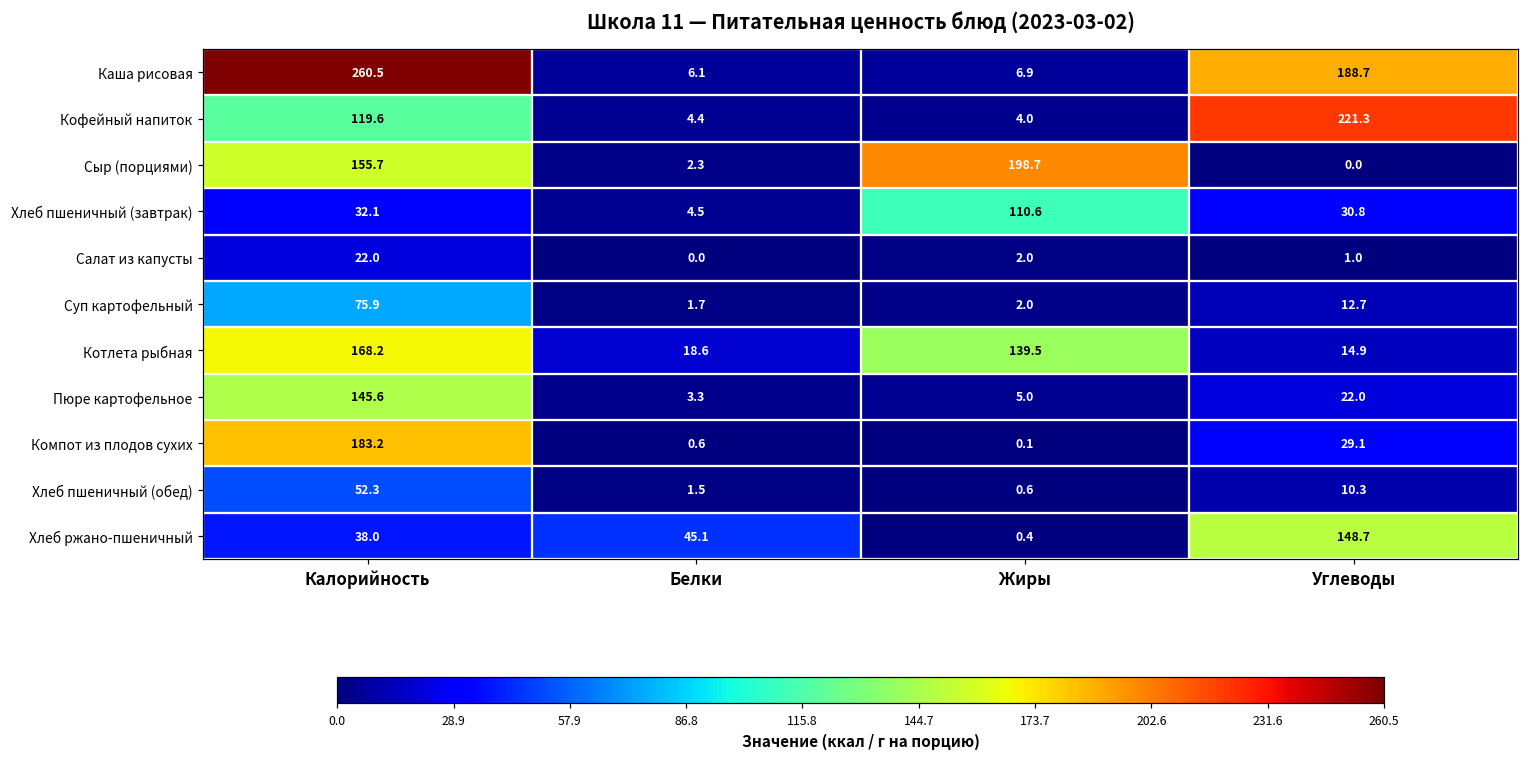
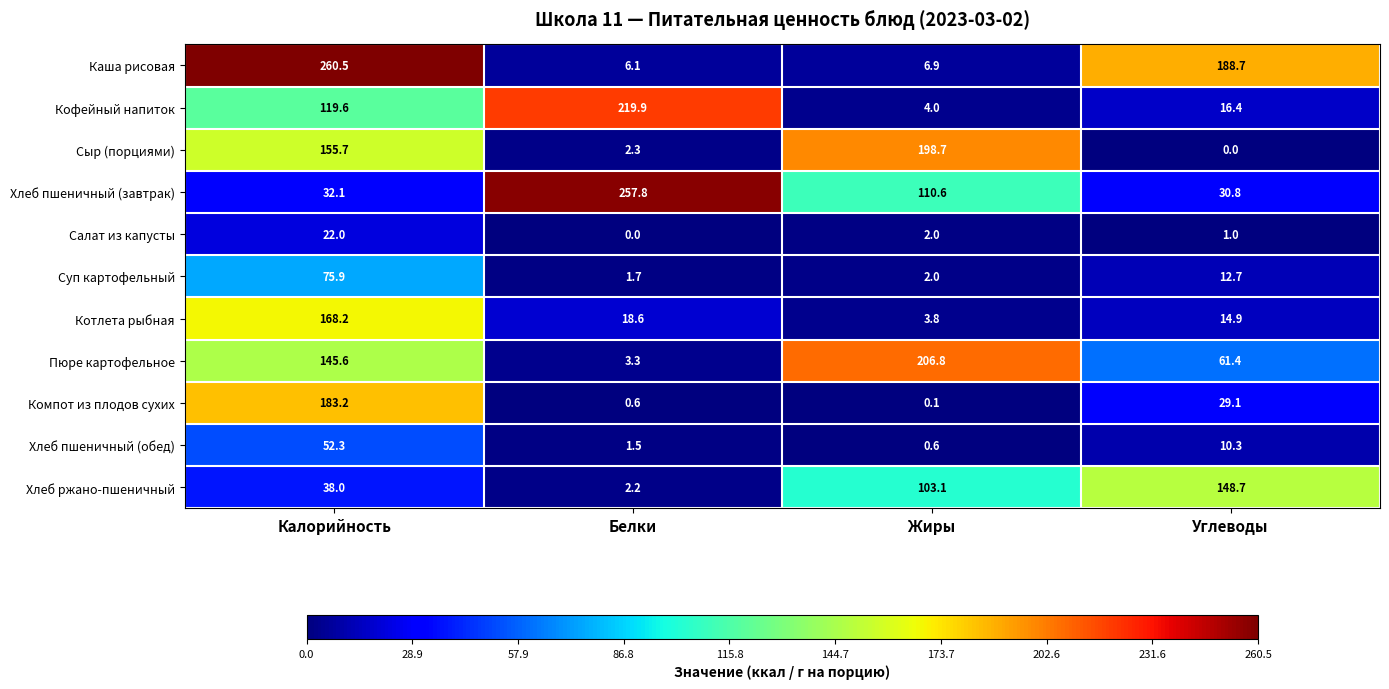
  {
    "Каша рисовая": {
      "Калорийность": 260.5,
      "Белки": 6.1,
      "Жиры": 6.9,
      "Углеводы": 188.7
    },
    "Кофейный напиток": {
      "Калорийность": 119.6,
-     "Белки": 4.4,
+     "Белки": 219.9,
      "Жиры": 4.0,
-     "Углеводы": 221.3
+     "Углеводы": 16.4
    },
    "Сыр (порциями)": {
      "Калорийность": 155.7,
      "Белки": 2.3,
      "Жиры": 198.7,
      "Углеводы": 0.0
    },
    "Хлеб пшеничный (завтрак)": {
      "Калорийность": 32.1,
-     "Белки": 4.5,
+     "Белки": 257.8,
      "Жиры": 110.6,
      "Углеводы": 30.8
    },
    "Салат из капусты": {
      "Калорийность": 22.0,
      "Белки": 0.0,
      "Жиры": 2.0,
      "Углеводы": 1.0
    },
    "Суп картофельный": {
      "Калорийность": 75.9,
      "Белки": 1.7,
      "Жиры": 2.0,
      "Углеводы": 12.7
    },
    "Котлета рыбная": {
      "Калорийность": 168.2,
      "Белки": 18.6,
-     "Жиры": 139.5,
+     "Жиры": 3.8,
      "Углеводы": 14.9
    },
    "Пюре картофельное": {
      "Калорийность": 145.6,
      "Белки": 3.3,
-     "Жиры": 5.0,
-     "Углеводы": 22.0
+     "Жиры": 206.8,
+     "Углеводы": 61.4
    },
    "Компот из плодов сухих": {
      "Калорийность": 183.2,
      "Белки": 0.6,
      "Жиры": 0.1,
      "Углеводы": 29.1
    },
    "Хлеб пшеничный (обед)": {
      "Калорийность": 52.3,
      "Белки": 1.5,
      "Жиры": 0.6,
      "Углеводы": 10.3
    },
    "Хлеб ржано-пшеничный": {
      "Калорийность": 38.0,
-     "Белки": 45.1,
-     "Жиры": 0.4,
+     "Белки": 2.2,
+     "Жиры": 103.1,
      "Углеводы": 148.7
    }
  }
